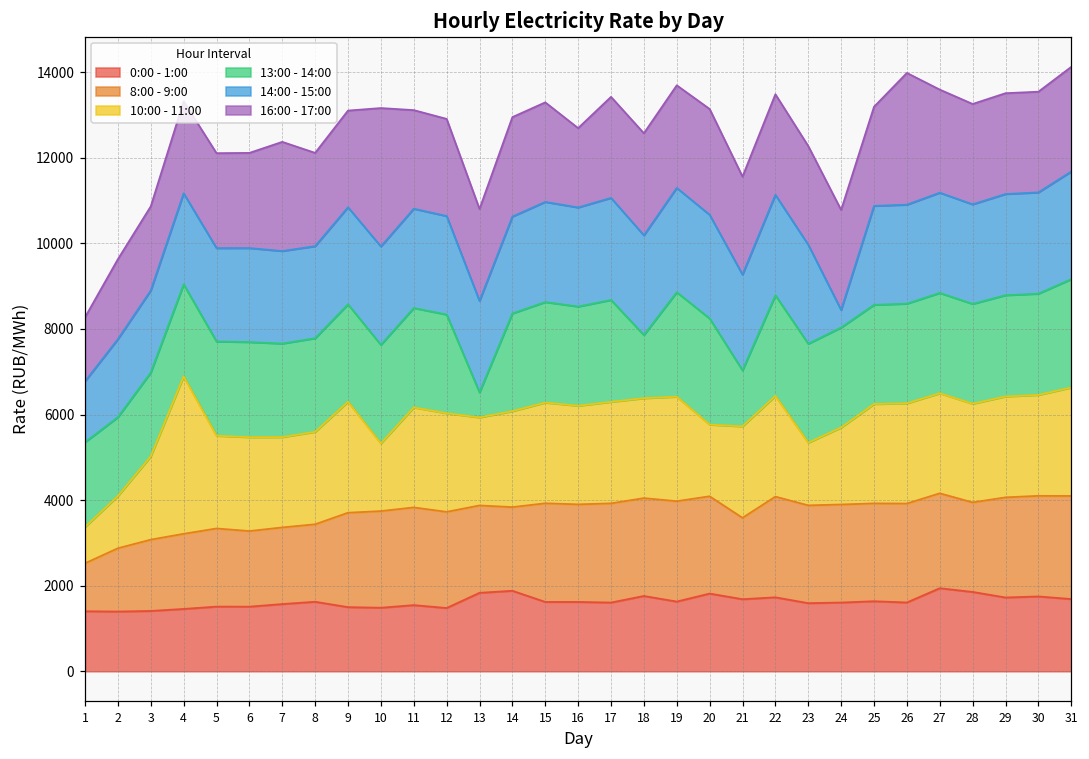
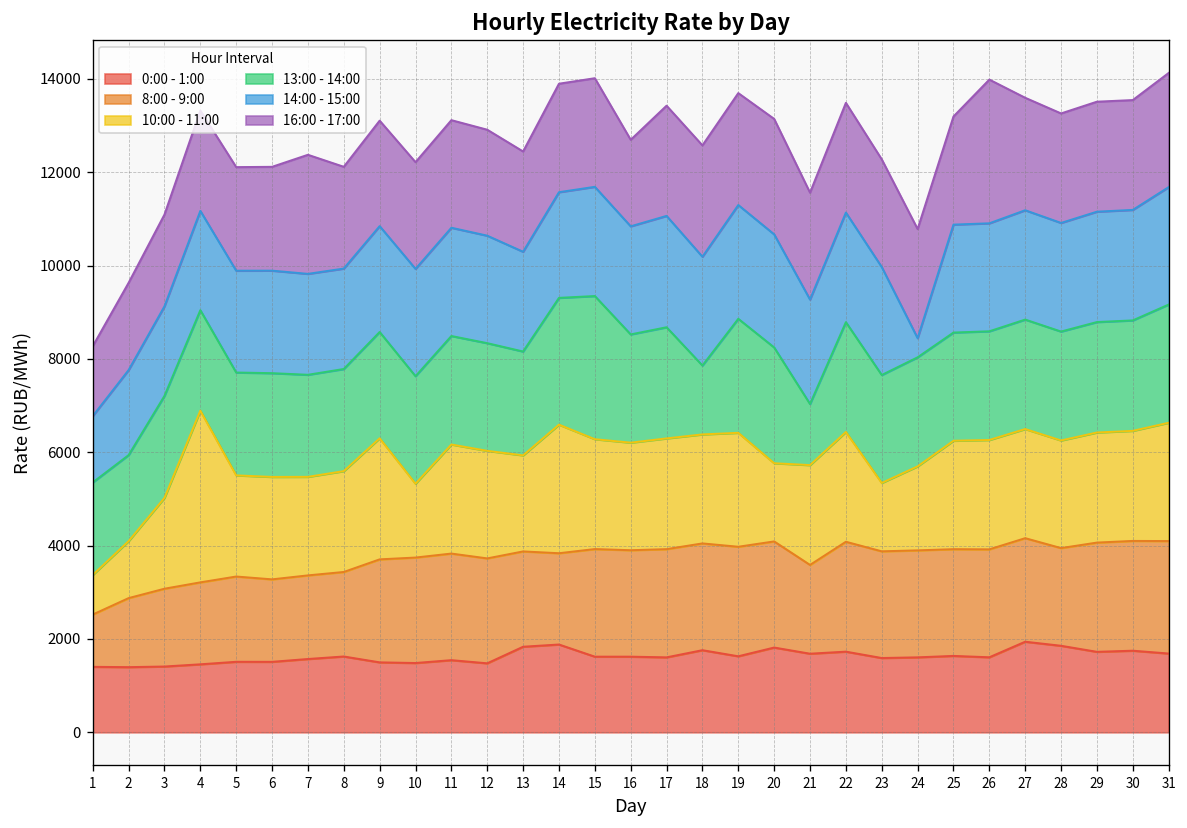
  {
    "10:00 - 11:00": {
      "1": 800,
      "2": 1200,
      "3": 1900,
      "4": 3700,
      "5": 2200,
      "6": 2200,
      "7": 2100,
      "8": 2200,
      "9": 2600,
      "10": 1600,
      "11": 2300,
      "12": 2300,
      "13": 2100,
-     "14": 2200,
+     "14": 2800,
      "15": 2400,
      "16": 2300,
      "17": 2400,
      "18": 2300,
      "19": 2400,
      "20": 1700,
      "21": 2100,
      "22": 2400,
      "23": 1500,
      "24": 1800,
      "25": 2300,
      "26": 2300,
      "27": 2300,
      "28": 2300,
      "29": 2400,
      "30": 2400,
      "31": 2500
    },
    "13:00 - 14:00": {
      "1": 2000,
      "2": 1800,
-     "3": 2000,
+     "3": 2200,
      "4": 2200,
      "5": 2200,
      "6": 2200,
      "7": 2200,
      "8": 2200,
      "9": 2300,
      "10": 2300,
      "11": 2300,
      "12": 2300,
-     "13": 600,
-     "14": 2300,
-     "15": 2400,
+     "13": 2200,
+     "14": 2700,
+     "15": 3100,
      "16": 2300,
      "17": 2400,
      "18": 1500,
      "19": 2400,
      "20": 2500,
      "21": 1300,
      "22": 2400,
      "23": 2300,
      "24": 2300,
      "25": 2300,
      "26": 2300,
      "27": 2300,
      "28": 2300,
      "29": 2400,
      "30": 2400,
      "31": 2500
    },
    "14:00 - 15:00": {
      "1": 1400,
      "2": 1800,
      "3": 1900,
      "4": 2100,
      "5": 2200,
      "6": 2200,
      "7": 2200,
      "8": 2200,
      "9": 2300,
      "10": 2300,
      "11": 2300,
      "12": 2300,
      "13": 2100,
      "14": 2300,
      "15": 2300,
      "16": 2300,
      "17": 2400,
      "18": 2300,
      "19": 2400,
      "20": 2400,
      "21": 2200,
      "22": 2300,
      "23": 2300,
      "24": 400,
      "25": 2300,
      "26": 2300,
      "27": 2300,
      "28": 2300,
      "29": 2400,
      "30": 2400,
      "31": 2500
    },
    "16:00 - 17:00": {
      "1": 1500,
      "2": 1900,
      "3": 2000,
      "5": 2200,
      "6": 2200,
      "7": 2600,
      "8": 2200,
      "9": 2300,
-     "10": 3200,
+     "10": 2300,
      "11": 2300,
      "12": 2300,
      "13": 2100,
      "14": 2300,
      "15": 2300,
      "16": 1900,
      "17": 2400,
      "18": 2400,
      "19": 2400,
      "20": 2500,
      "21": 2300,
      "22": 2400,
      "23": 2300,
      "24": 2300,
      "25": 2300,
      "26": 3100,
      "27": 2400,
      "28": 2300,
      "29": 2400,
      "30": 2400,
      "31": 2400
    }
  }
